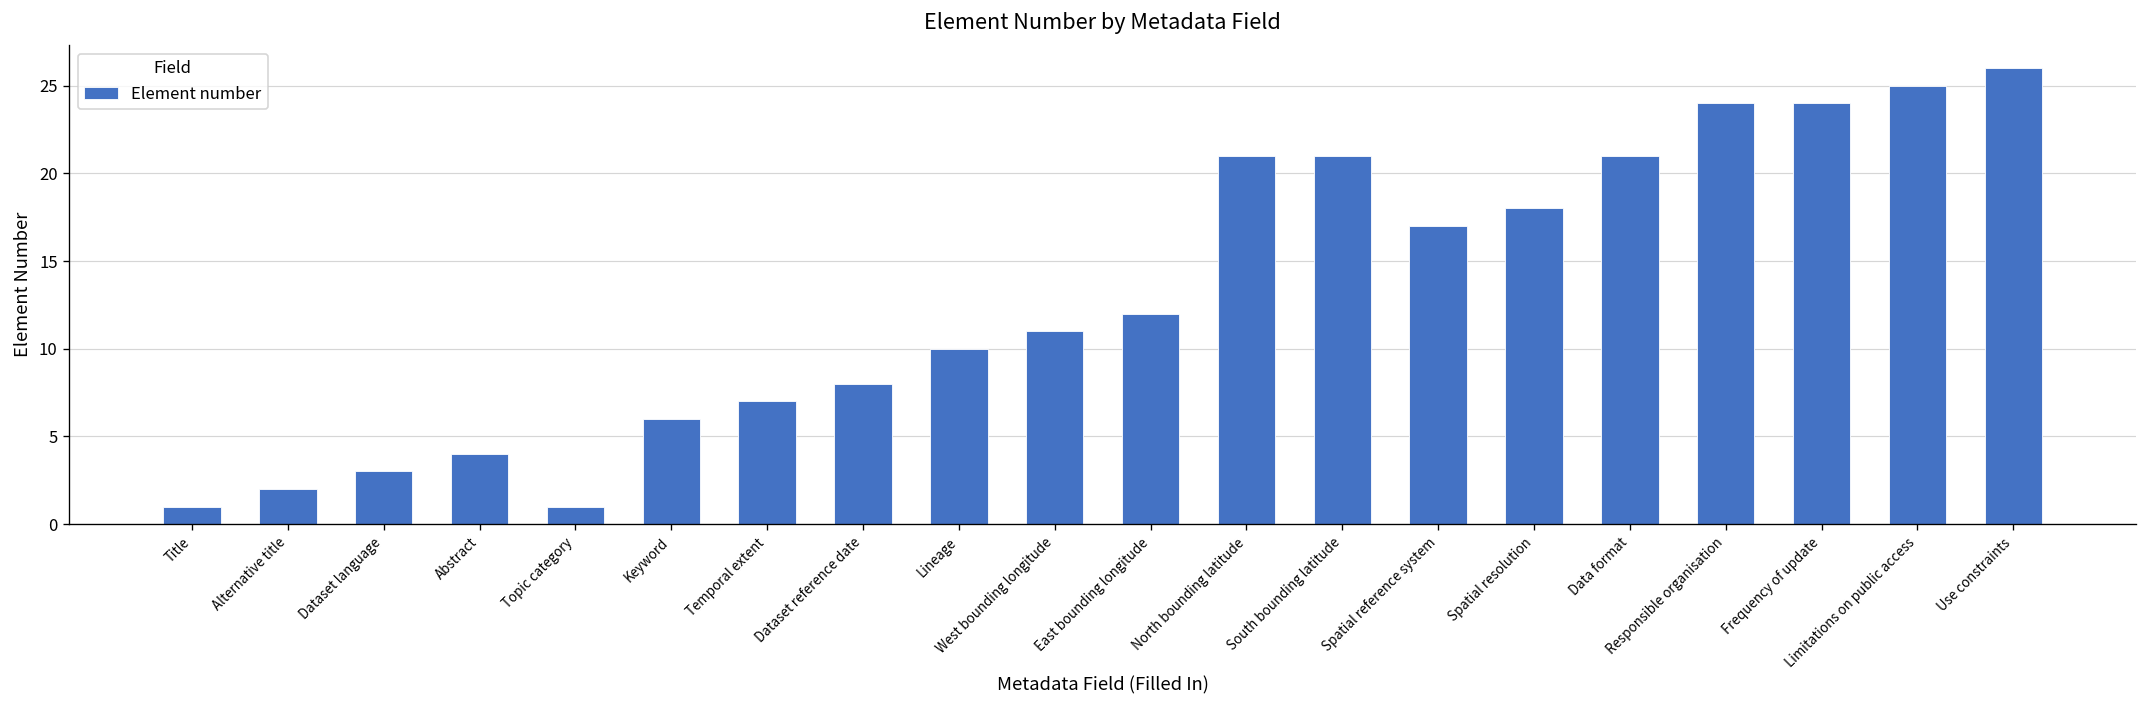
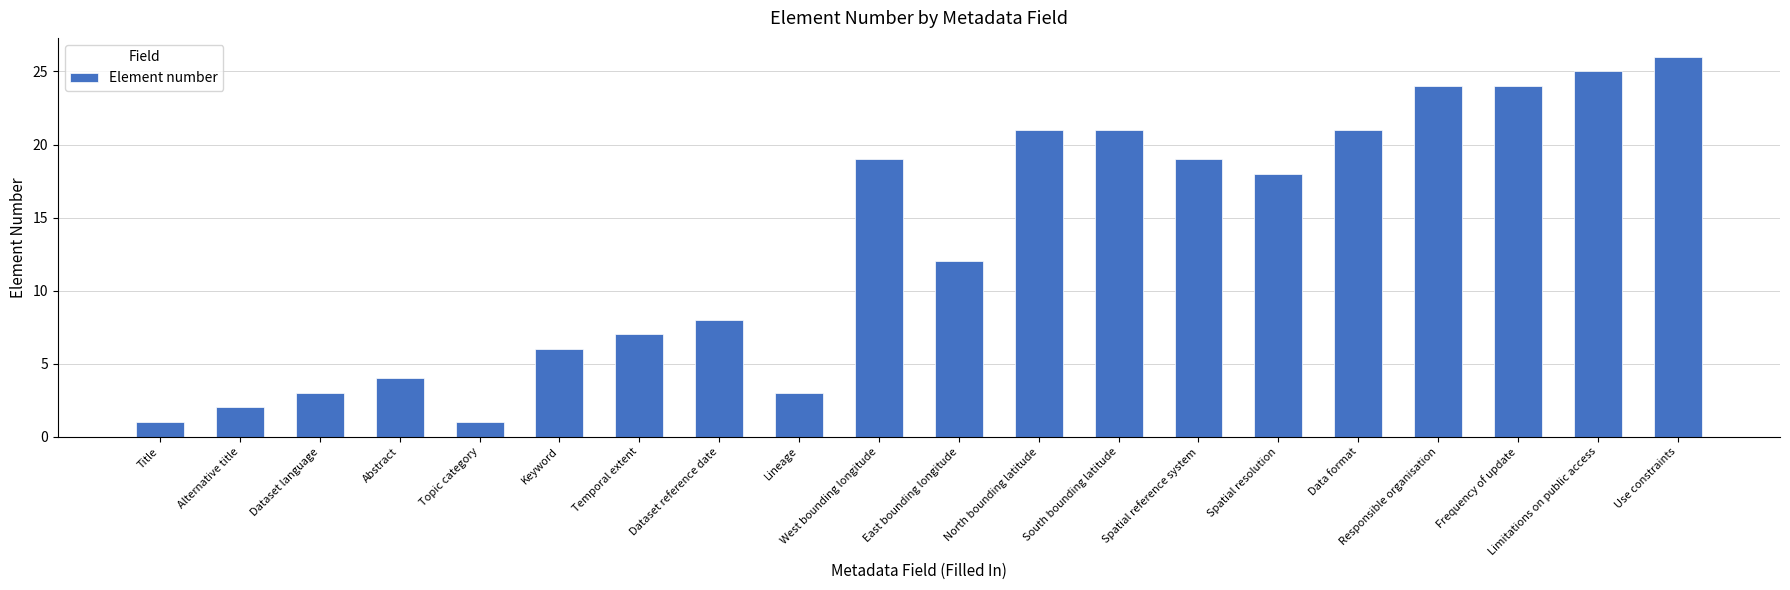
  {
    "Title": 1,
    "Alternative title": 2,
    "Dataset language": 3,
    "Abstract": 4,
    "Topic category": 1,
    "Keyword": 6,
    "Temporal extent": 7,
    "Dataset reference date": 8,
-   "Lineage": 10,
-   "West bounding longitude": 11,
+   "Lineage": 3,
+   "West bounding longitude": 19,
    "East bounding longitude": 12,
    "North bounding latitude": 21,
    "South bounding latitude": 21,
-   "Spatial reference system": 17,
+   "Spatial reference system": 19,
    "Spatial resolution": 18,
    "Data format": 21,
    "Responsible organisation": 24,
    "Frequency of update": 24,
    "Limitations on public access": 25,
    "Use constraints": 26
  }
